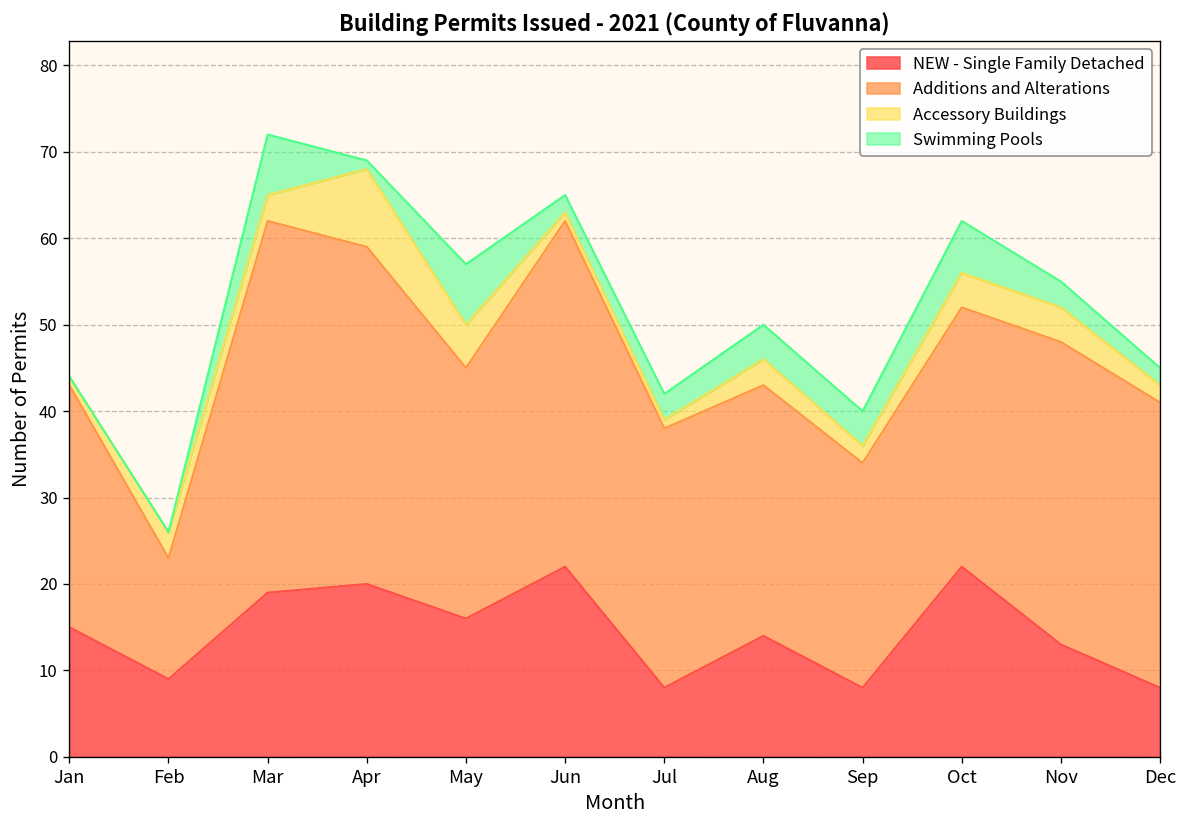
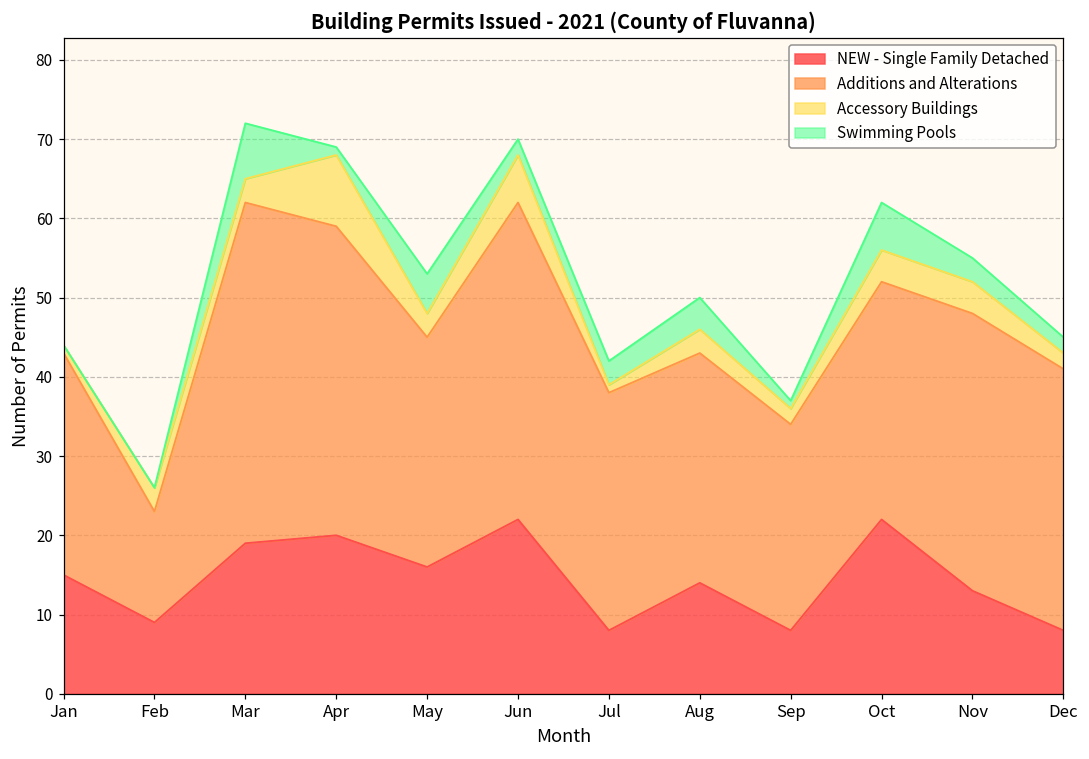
  {
    "NEW - Single Family Detached": {
      "Jan": 15,
      "Feb": 9,
      "Mar": 19,
      "Apr": 20,
      "May": 16,
      "Jun": 22,
      "Jul": 8,
      "Aug": 14,
      "Sep": 8,
      "Oct": 22,
      "Nov": 13,
      "Dec": 8
    },
    "Additions and Alterations": {
      "Jan": 28,
      "Feb": 14,
      "Mar": 43,
      "Apr": 39,
      "May": 29,
      "Jun": 40,
      "Jul": 30,
      "Aug": 29,
      "Sep": 26,
      "Oct": 30,
      "Nov": 35,
      "Dec": 33
    },
    "Accessory Buildings": {
      "Mar": 3,
      "Apr": 9,
-     "May": 5,
-     "Jun": 1,
+     "May": 3,
+     "Jun": 6,
      "Jul": 1,
      "Aug": 3,
      "Sep": 2,
      "Oct": 4,
      "Nov": 4,
      "Dec": 2
    },
    "Swimming Pools": {
      "Mar": 7,
      "Apr": 1,
-     "May": 7,
+     "May": 5,
      "Jun": 2,
      "Jul": 3,
      "Aug": 4,
-     "Sep": 4,
+     "Sep": 1,
      "Oct": 6,
      "Nov": 3,
      "Dec": 2
    }
  }
